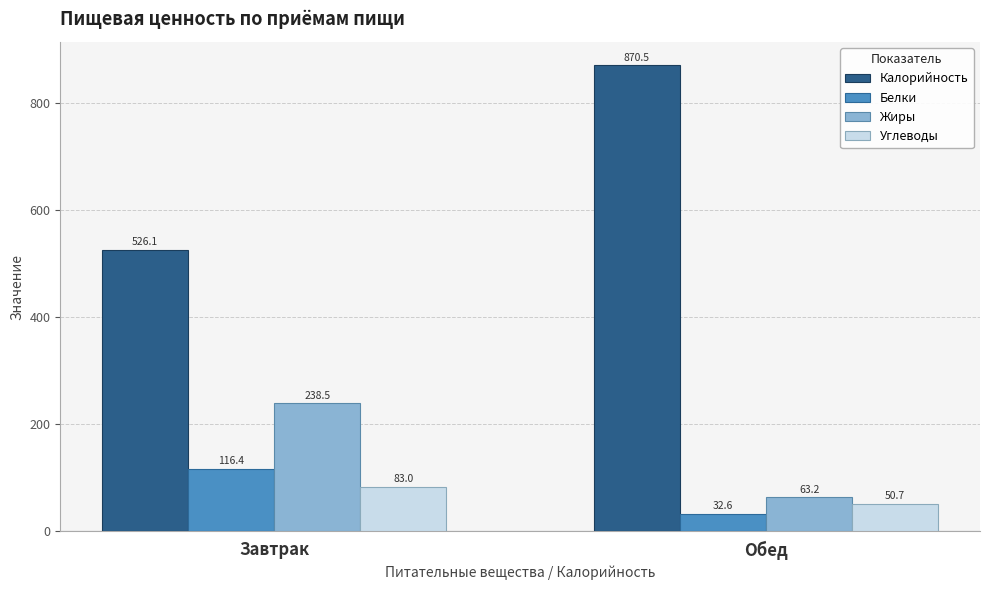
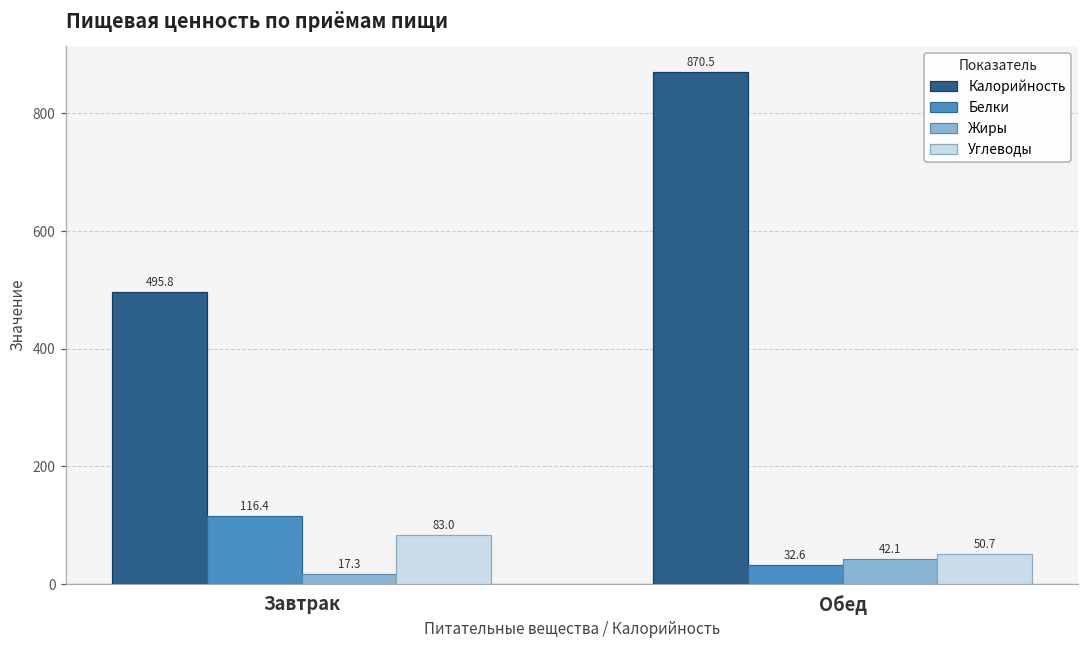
  {
    "Калорийность": {
-     "Завтрак": 526.1,
+     "Завтрак": 495.8,
      "Обед": 870.5
    },
    "Белки": {
      "Завтрак": 116.4,
      "Обед": 32.6
    },
    "Жиры": {
-     "Завтрак": 238.5,
-     "Обед": 63.2
+     "Завтрак": 17.3,
+     "Обед": 42.1
    },
    "Углеводы": {
      "Завтрак": 83.0,
      "Обед": 50.7
    }
  }
